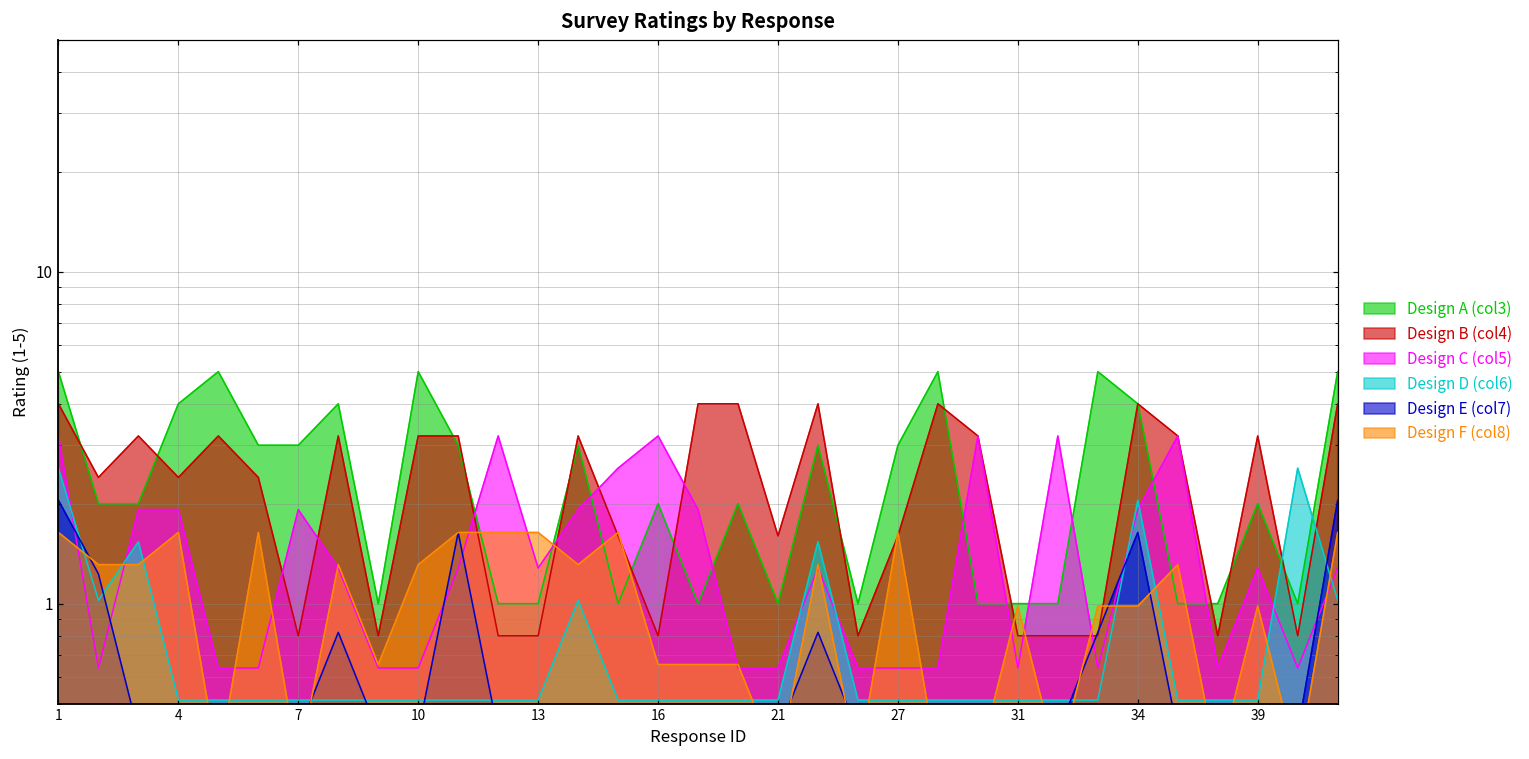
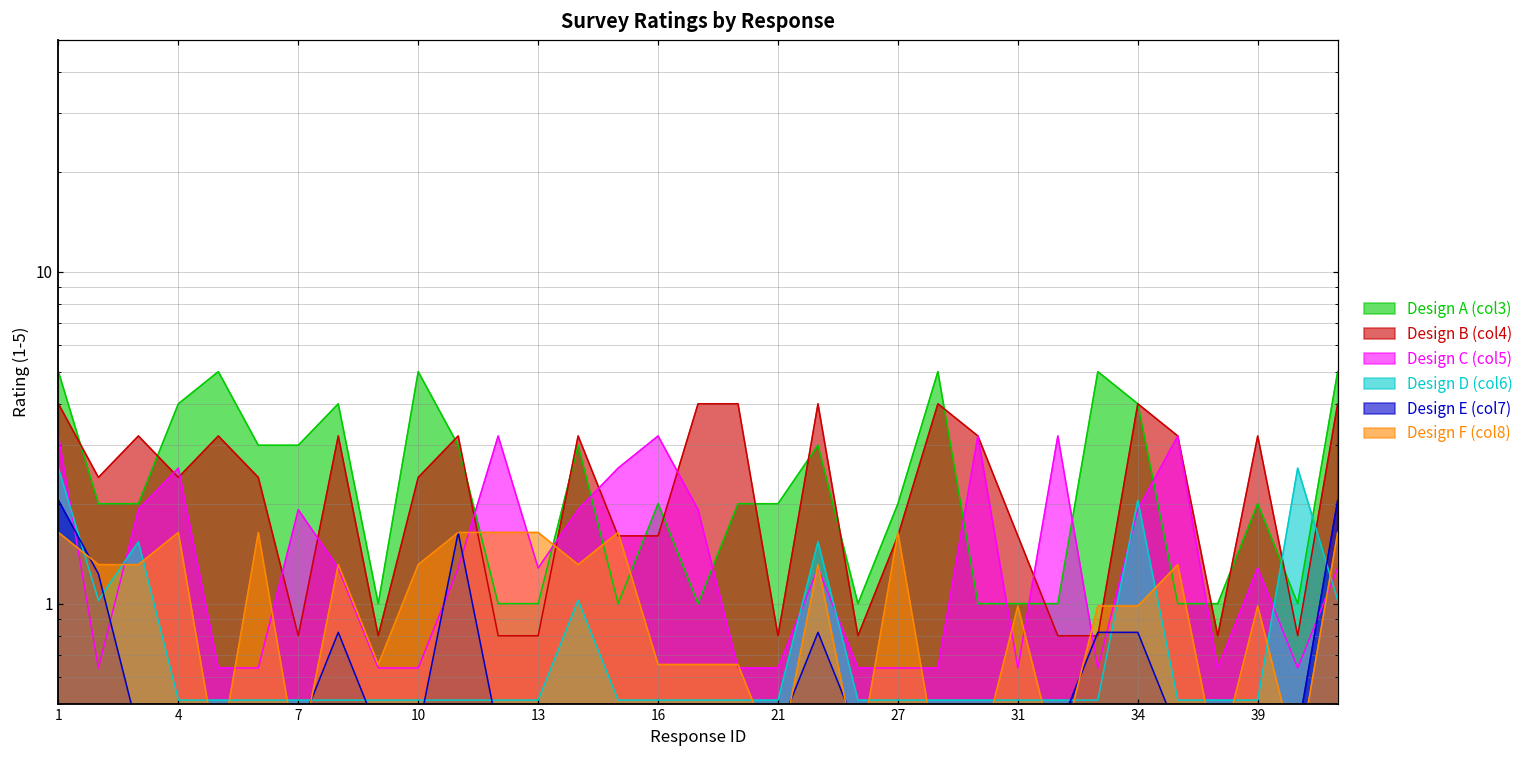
  {
    "Design A (col3)": {
      "1": 5,
      "4": 4,
      "7": 3,
      "10": 5,
      "13": 1,
      "16": 2,
-     "21": 1,
-     "27": 3,
+     "21": 2,
+     "27": 2,
      "39": 2
    },
    "Design B (col4)": {
      "1": 4.0,
      "4": 2.4,
      "7": 0.80,
-     "10": 3.2,
+     "10": 2.4,
      "13": 0.80,
-     "16": 0.80,
-     "21": 1.6,
+     "16": 1.6,
+     "21": 0.80,
      "27": 1.6,
-     "31": 0.80,
+     "31": 1.6,
      "39": 3.2
    },
    "Design C (col5)": {
      "1": 3.2,
-     "4": 1.9,
+     "4": 2.6,
      "7": 1.9,
      "10": 0.64,
      "13": 1.3,
      "16": 3.2,
      "21": 0.64,
      "27": 0.64,
      "31": 0.64,
      "34": 1.9,
      "39": 1.3
    },
    "Design D (col6)": {
      "1": 2.6,
      "4": 0.51,
      "7": 0.51,
      "10": 0.51,
      "13": 0.51,
      "16": 0.51,
      "21": 0.51,
      "27": 0.51,
      "31": 0.51,
      "34": 2.0,
      "39": 0.51
    },
    "Design E (col7)": {
      "1": 2.0,
-     "34": 1.6
+     "34": 0.82
    },
    "Design F (col8)": {
      "1": 1.6,
      "4": 1.6,
      "10": 1.3,
      "13": 1.6,
      "16": 0.66,
      "27": 1.6,
      "34": 0.98,
      "39": 0.98
    }
  }
